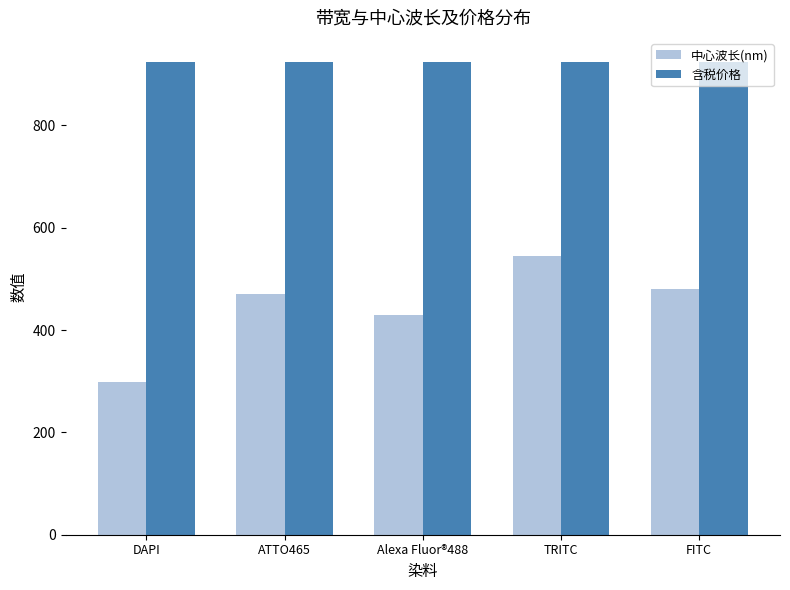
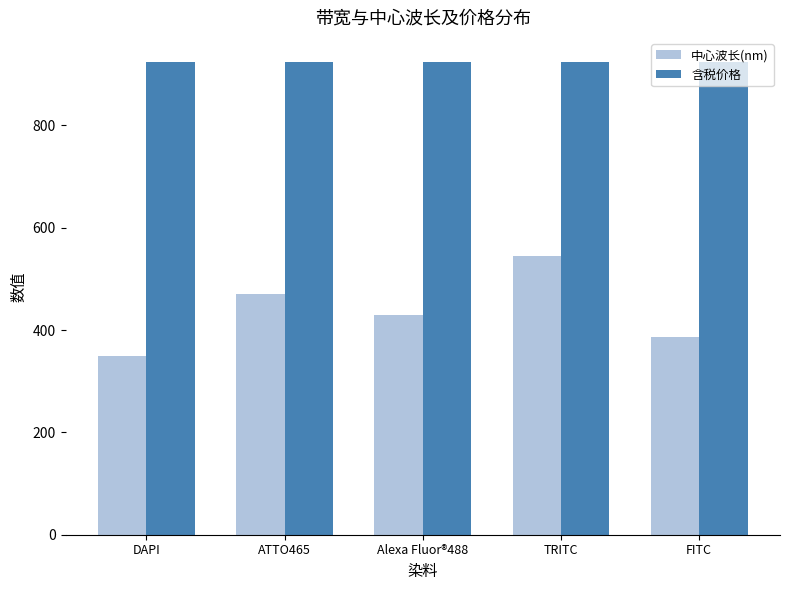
  {
    "中心波长(nm)": {
-     "DAPI": 300,
+     "DAPI": 350,
      "ATTO465": 470,
      "Alexa Fluor®488": 430,
      "TRITC": 550,
-     "FITC": 480
+     "FITC": 390
    },
    "含税价格": {
      "DAPI": 930,
      "ATTO465": 930,
      "Alexa Fluor®488": 930,
      "TRITC": 930
    }
  }
